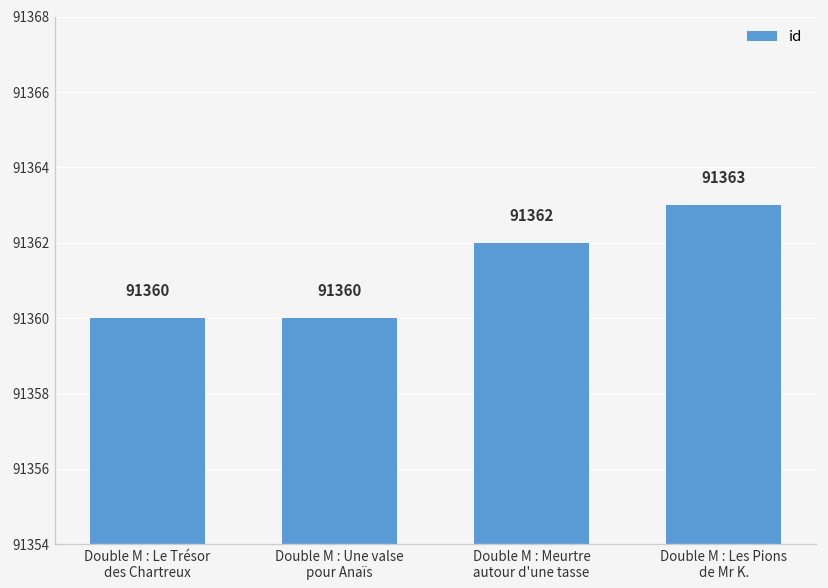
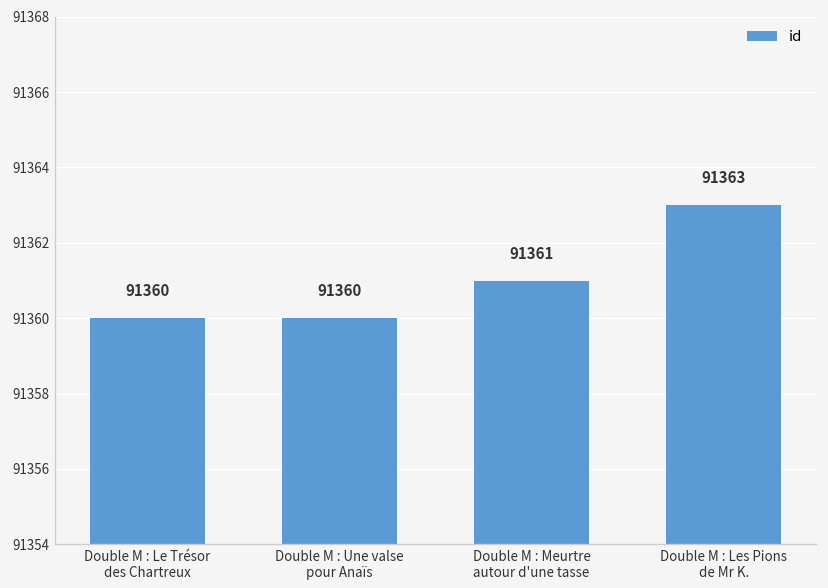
  {
    "Double M : Le Trésor des Chartreux": 91360,
    "Double M : Une valse pour Anaïs": 91360,
-   "Double M : Meurtre autour d'une tasse": 91362,
+   "Double M : Meurtre autour d'une tasse": 91361,
    "Double M : Les Pions de Mr K.": 91363
  }
